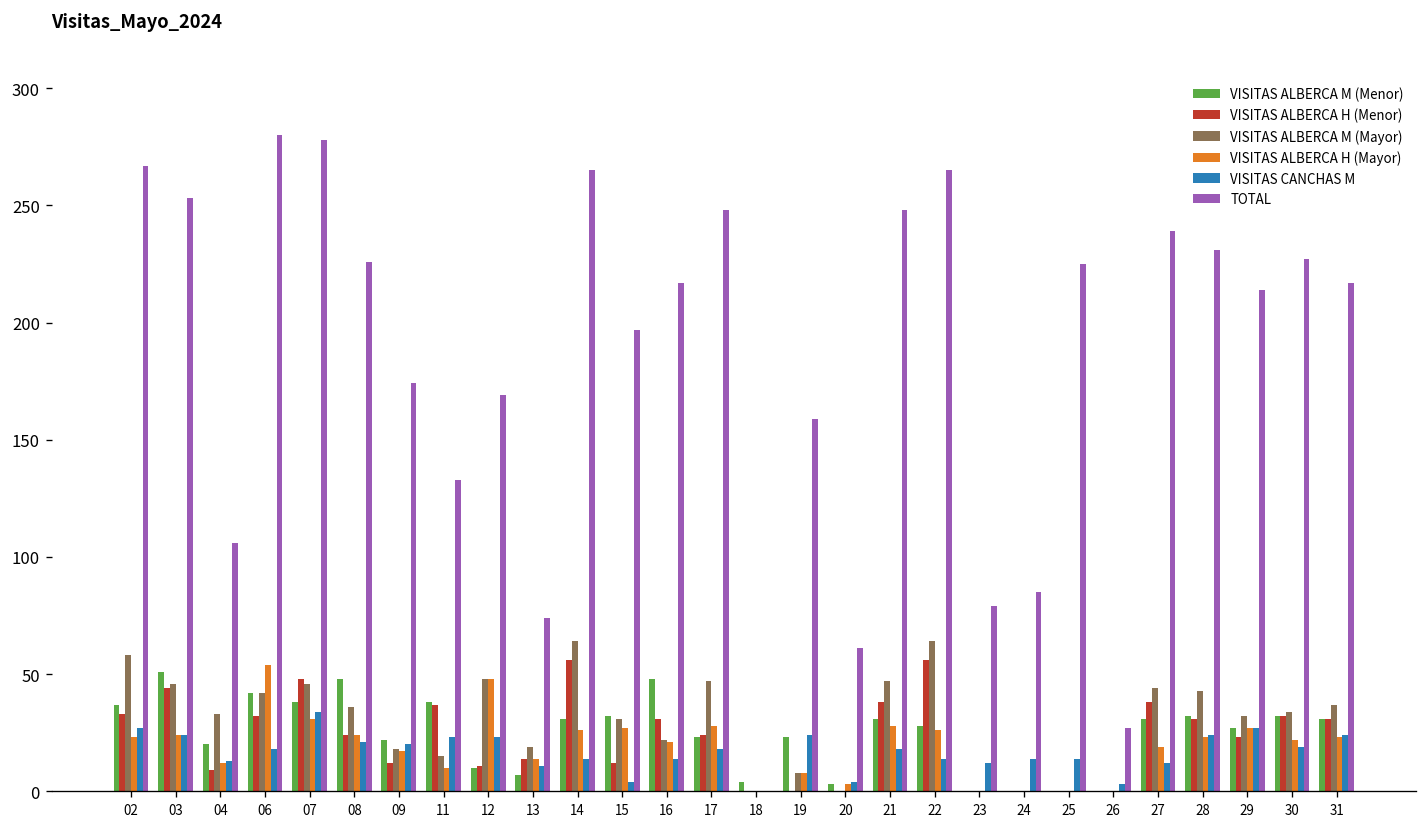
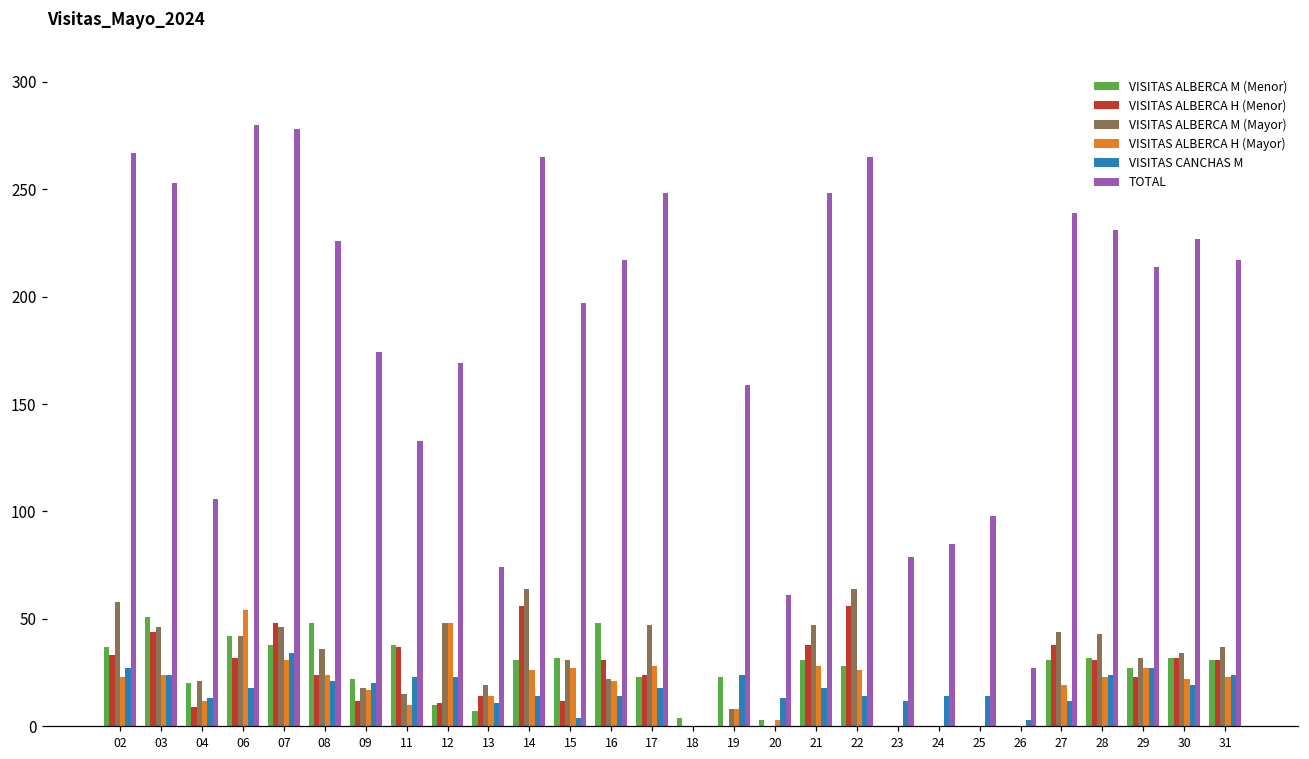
  {
    "VISITAS ALBERCA M (Menor)": {
      "02": 37,
      "03": 51,
      "04": 20,
      "06": 42,
      "07": 38,
      "08": 48,
      "09": 22,
      "11": 38,
      "12": 10,
      "13": 7,
      "14": 31,
      "15": 32,
      "16": 48,
      "17": 23,
      "18": 4,
      "19": 23,
      "20": 3,
      "21": 31,
      "22": 28,
      "23": 0,
      "24": 0,
      "25": 0,
      "26": 0,
      "27": 31,
      "28": 32,
      "29": 27,
      "30": 32,
      "31": 31
    },
    "VISITAS ALBERCA H (Menor)": {
      "02": 33,
      "03": 44,
      "04": 9,
      "06": 32,
      "07": 48,
      "08": 24,
      "09": 12,
      "11": 37,
      "12": 11,
      "13": 14,
      "14": 56,
      "15": 12,
      "16": 31,
      "17": 24,
      "18": 0,
      "19": 0,
      "20": 0,
      "21": 38,
      "22": 56,
      "23": 0,
      "24": 0,
      "25": 0,
      "26": 0,
      "27": 38,
      "28": 31,
      "29": 23,
      "30": 32,
      "31": 31
    },
    "VISITAS ALBERCA M (Mayor)": {
      "02": 58,
      "03": 46,
-     "04": 33,
+     "04": 21,
      "06": 42,
      "07": 46,
      "08": 36,
      "09": 18,
      "11": 15,
      "12": 48,
      "13": 19,
      "14": 64,
      "15": 31,
      "16": 22,
      "17": 47,
      "18": 0,
      "19": 8,
      "20": 0,
      "21": 47,
      "22": 64,
      "23": 0,
      "24": 0,
      "25": 0,
      "26": 0,
      "27": 44,
      "28": 43,
      "29": 32,
      "30": 34,
      "31": 37
    },
    "VISITAS ALBERCA H (Mayor)": {
      "02": 23,
      "03": 24,
      "04": 12,
      "06": 54,
      "07": 31,
      "08": 24,
      "09": 17,
      "11": 10,
      "12": 48,
      "13": 14,
      "14": 26,
      "15": 27,
      "16": 21,
      "17": 28,
      "18": 0,
      "19": 8,
      "20": 3,
      "21": 28,
      "22": 26,
      "23": 0,
      "24": 0,
      "25": 0,
      "26": 0,
      "27": 19,
      "28": 23,
      "29": 27,
      "30": 22,
      "31": 23
    },
    "VISITAS CANCHAS M": {
      "02": 27,
      "03": 24,
      "04": 13,
      "06": 18,
      "07": 34,
      "08": 21,
      "09": 20,
      "11": 23,
      "12": 23,
      "13": 11,
      "14": 14,
      "15": 4,
      "16": 14,
      "17": 18,
      "18": 0,
      "19": 24,
-     "20": 4,
+     "20": 13,
      "21": 18,
      "22": 14,
      "23": 12,
      "24": 14,
      "25": 14,
      "26": 3,
      "27": 12,
      "28": 24,
      "29": 27,
      "30": 19,
      "31": 24
    },
    "TOTAL": {
      "02": 267,
      "03": 253,
      "04": 106,
      "06": 280,
      "07": 278,
      "08": 226,
      "09": 174,
      "11": 133,
      "12": 169,
      "13": 74,
      "14": 265,
      "15": 197,
      "16": 217,
      "17": 248,
      "18": 0,
      "19": 159,
      "20": 61,
      "21": 248,
      "22": 265,
      "23": 79,
      "24": 85,
-     "25": 225,
+     "25": 98,
      "26": 27,
      "27": 239,
      "28": 231,
      "29": 214,
      "30": 227,
      "31": 217
    }
  }
